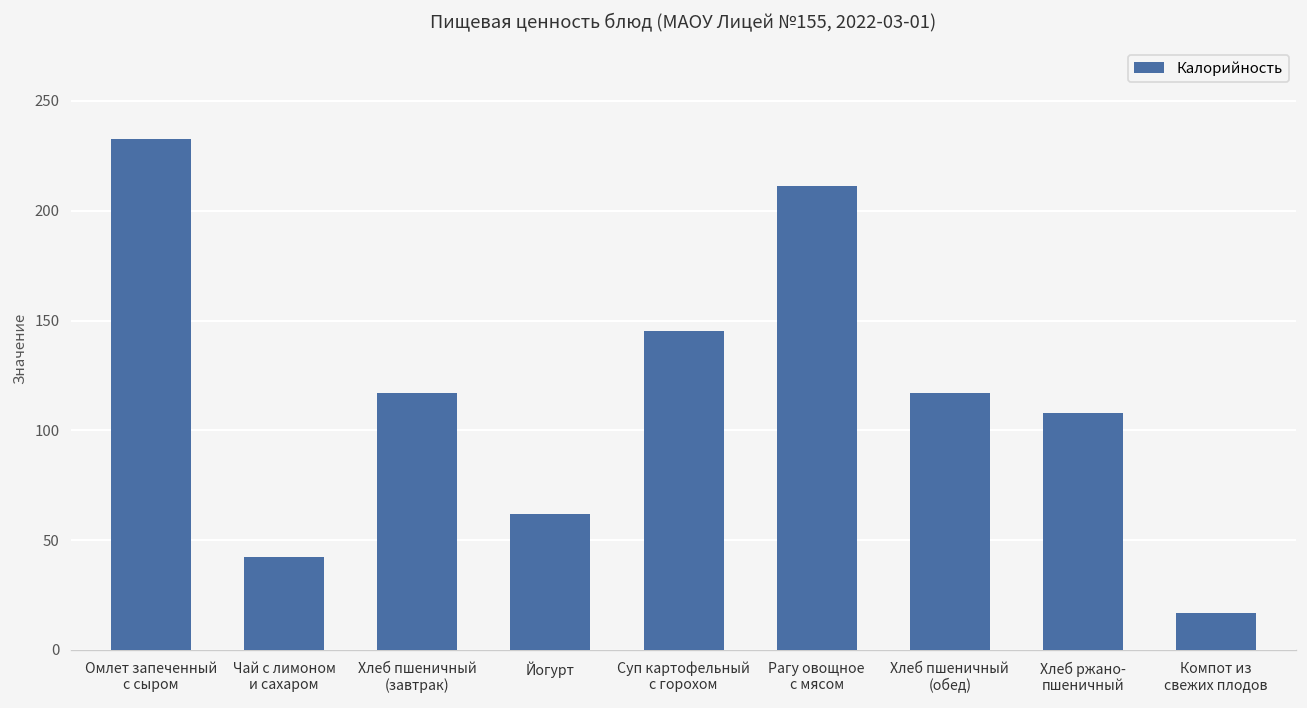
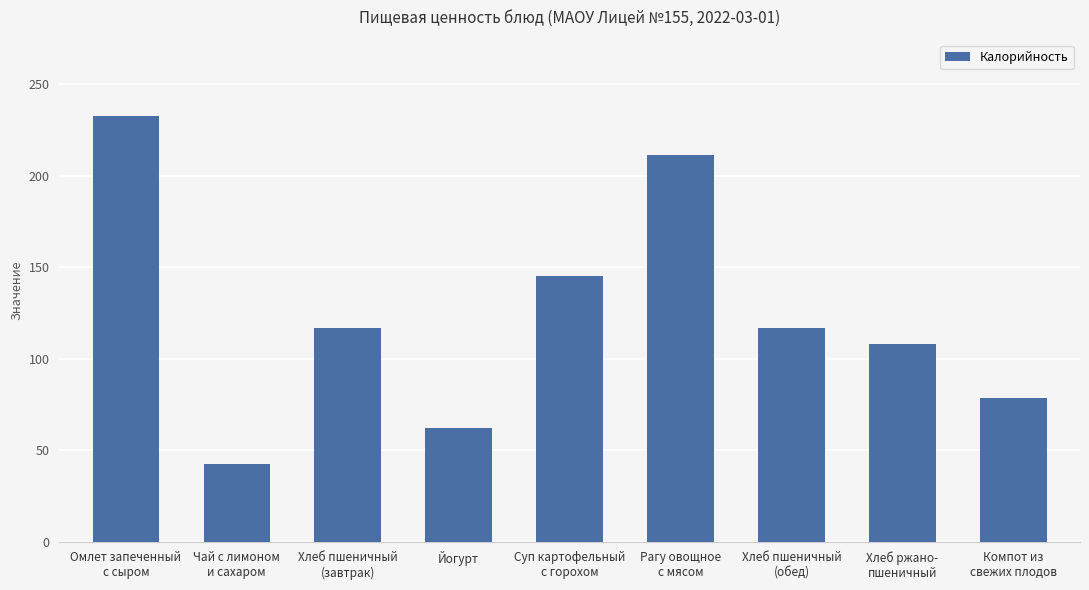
  {
    "Омлет запеченный с сыром": 232,
    "Чай с лимоном и сахаром": 42,
    "Хлеб пшеничный (завтрак)": 117,
    "Йогурт": 62,
    "Суп картофельный с горохом": 145,
    "Рагу овощное с мясом": 211,
    "Хлеб пшеничный (обед)": 117,
    "Хлеб ржано- пшеничный": 108,
-   "Компот из свежих плодов": 17
+   "Компот из свежих плодов": 79
  }
